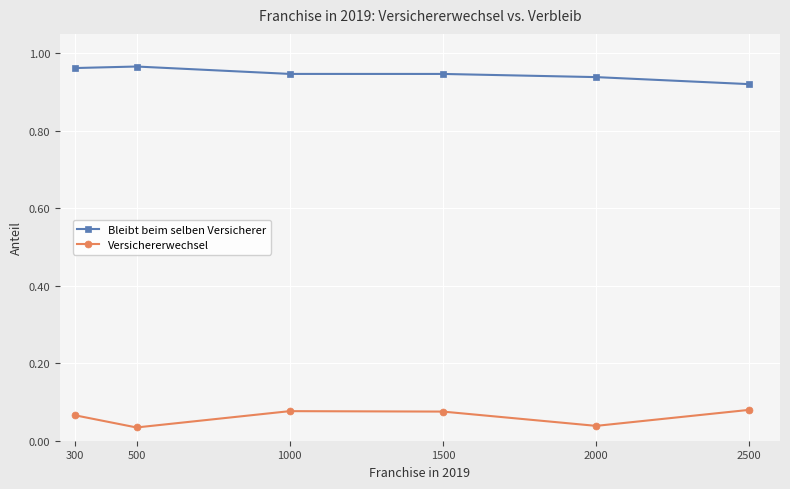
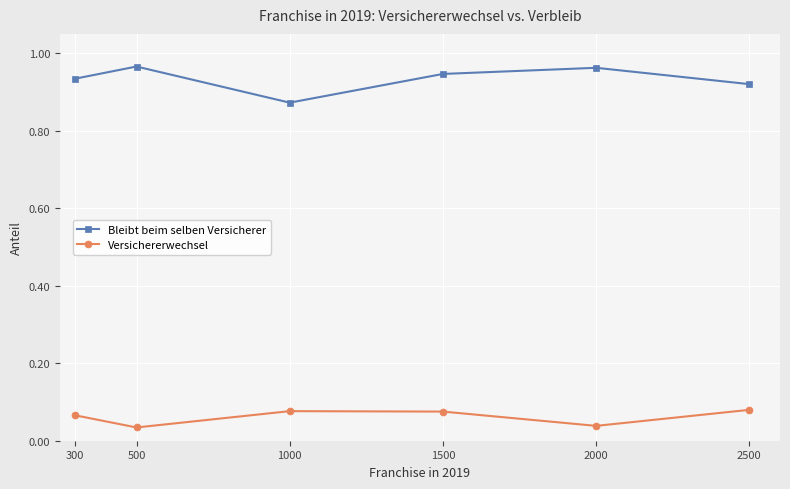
  {
    "Bleibt beim selben Versicherer": {
-     "300": 0.96,
+     "300": 0.93,
      "500": 0.97,
-     "1000": 0.95,
+     "1000": 0.87,
      "1500": 0.95,
-     "2000": 0.94,
+     "2000": 0.96,
      "2500": 0.92
    },
    "Versichererwechsel": {
      "300": 0.07,
      "500": 0.03,
      "1000": 0.08,
      "1500": 0.08,
      "2000": 0.04,
      "2500": 0.08
    }
  }
